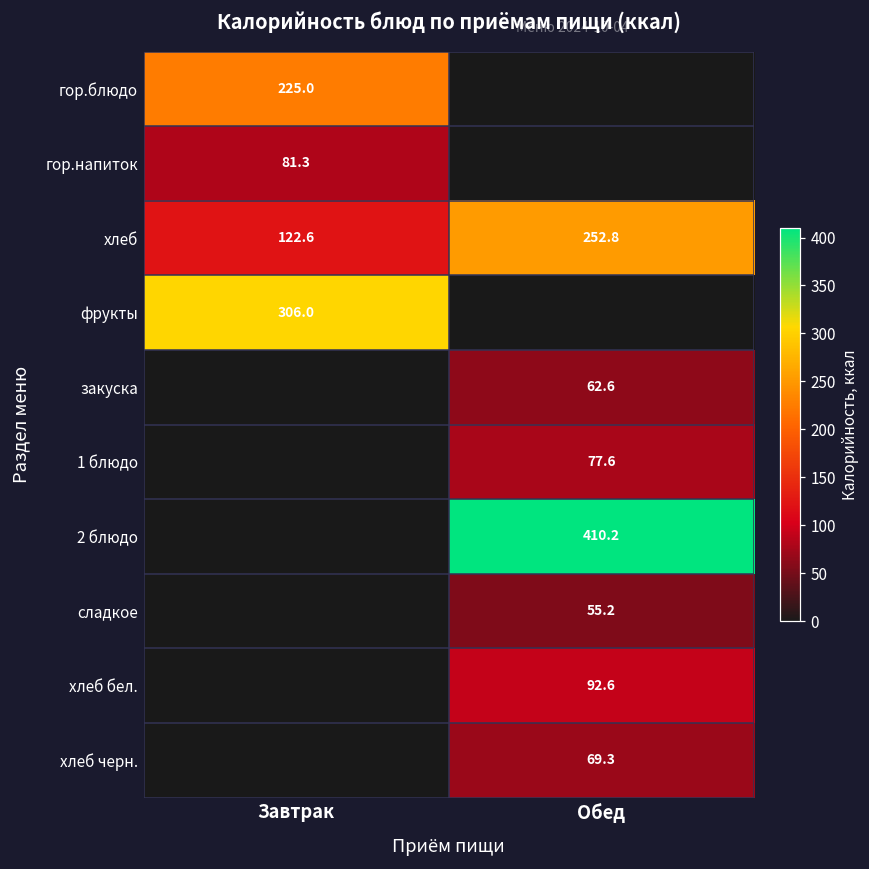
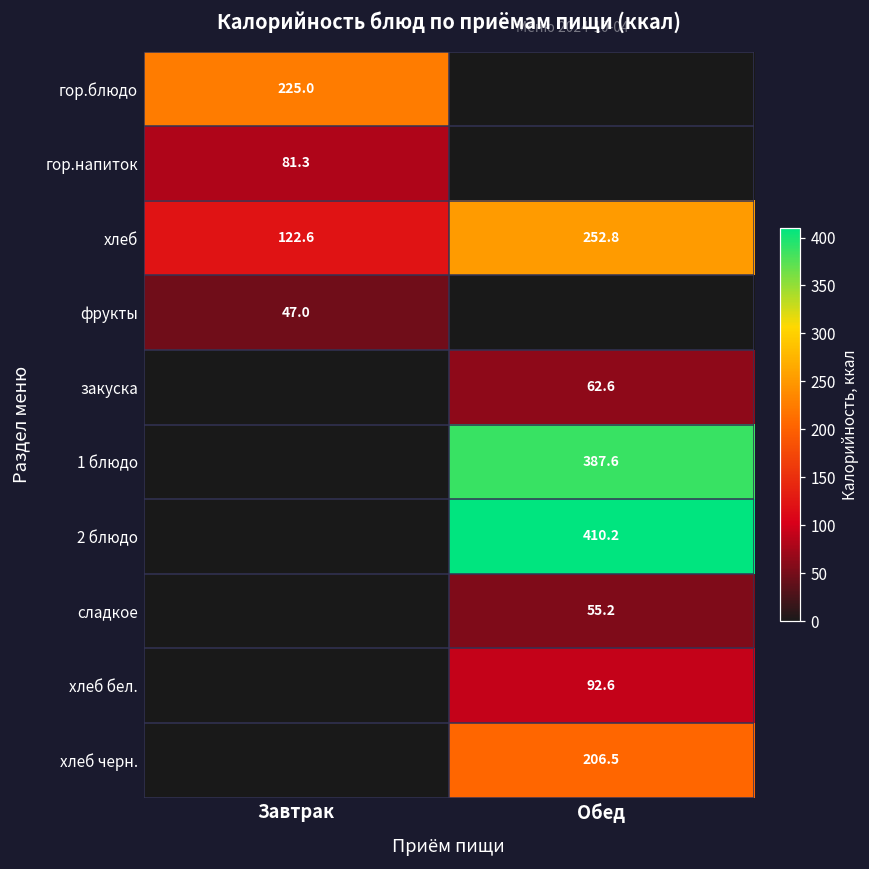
  {
    "гор.блюдо": {
      "Завтрак": 225.0
    },
    "гор.напиток": {
      "Завтрак": 81.3
    },
    "хлеб": {
      "Завтрак": 122.6,
      "Обед": 252.8
    },
    "фрукты": {
-     "Завтрак": 306.0
+     "Завтрак": 47.0
    },
    "закуска": {
      "Обед": 62.6
    },
    "1 блюдо": {
-     "Обед": 77.6
+     "Обед": 387.6
    },
    "2 блюдо": {
      "Обед": 410.2
    },
    "сладкое": {
      "Обед": 55.2
    },
    "хлеб бел.": {
      "Обед": 92.6
    },
    "хлеб черн.": {
-     "Обед": 69.3
+     "Обед": 206.5
    }
  }
